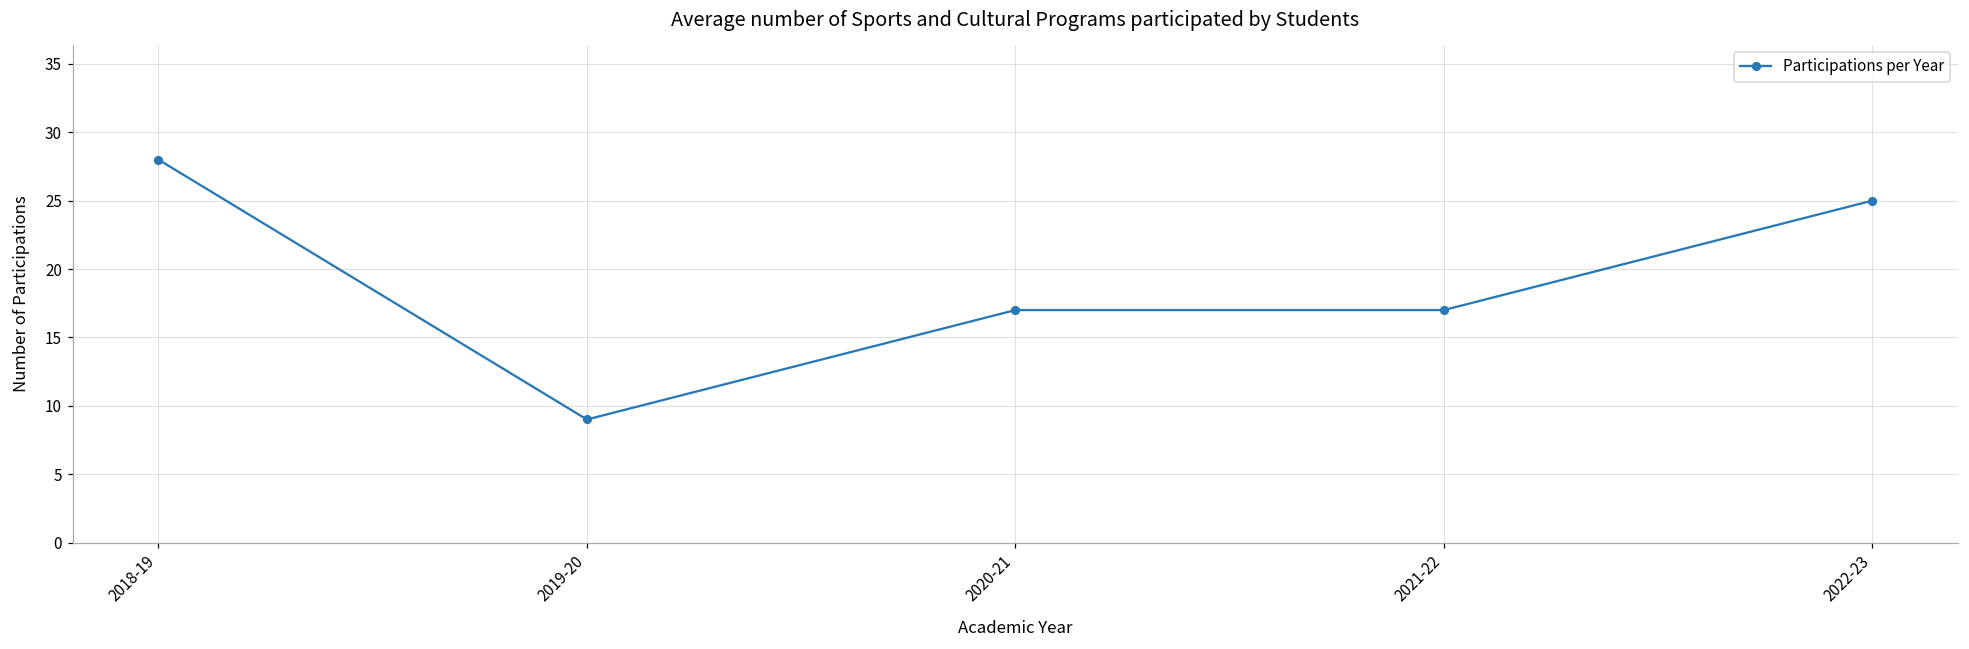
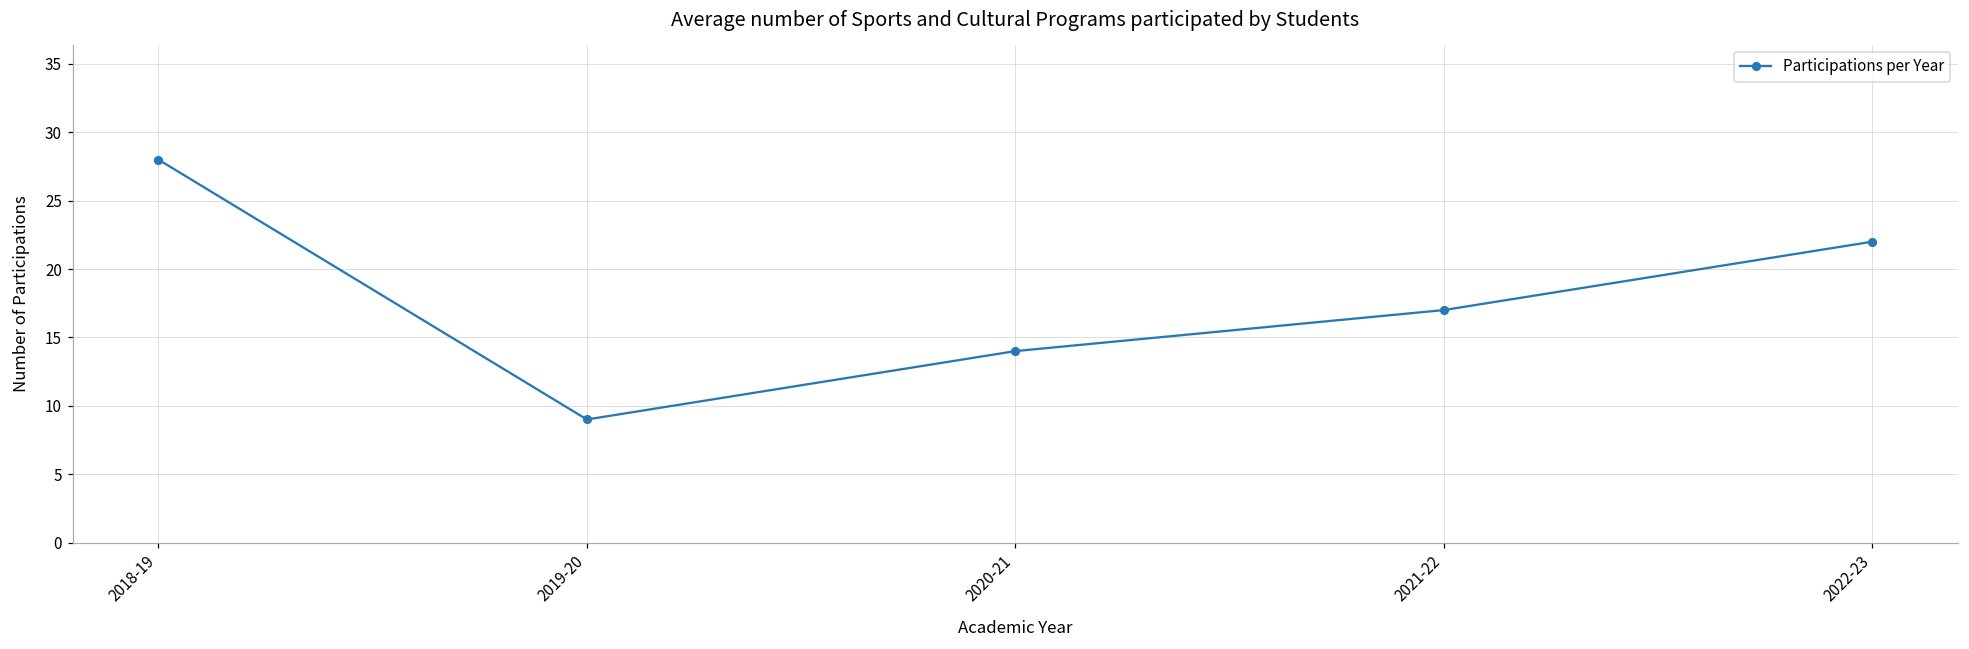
  {
    "2018-19": 28,
    "2019-20": 9,
-   "2020-21": 17,
+   "2020-21": 14,
    "2021-22": 17,
-   "2022-23": 25
+   "2022-23": 22
  }
